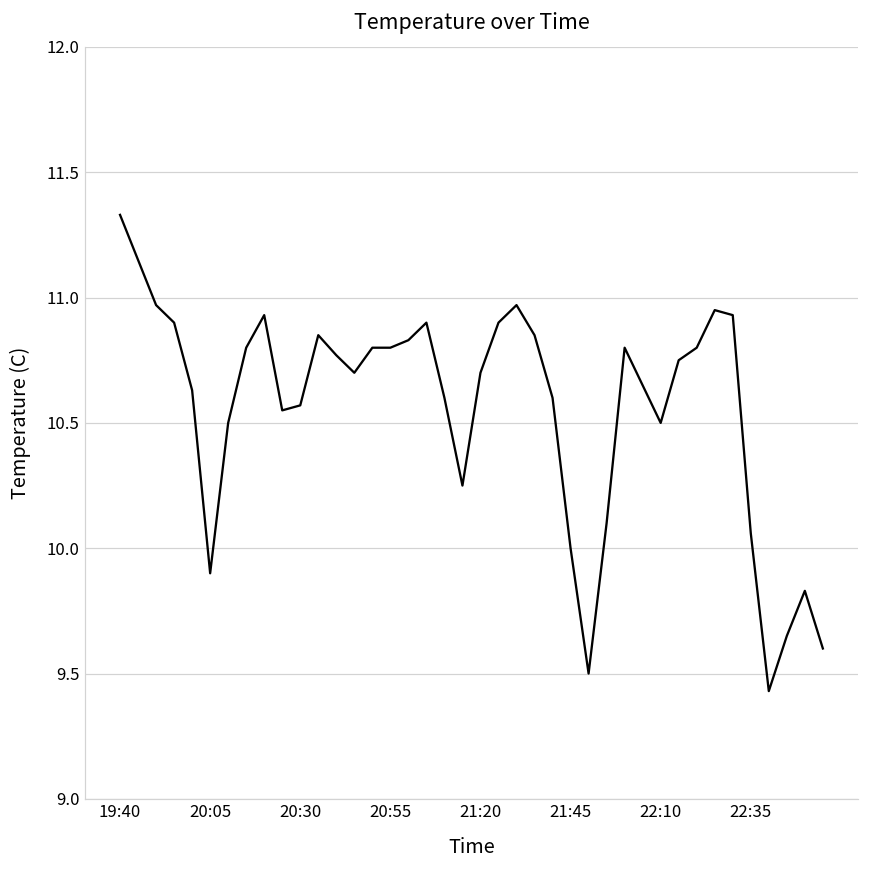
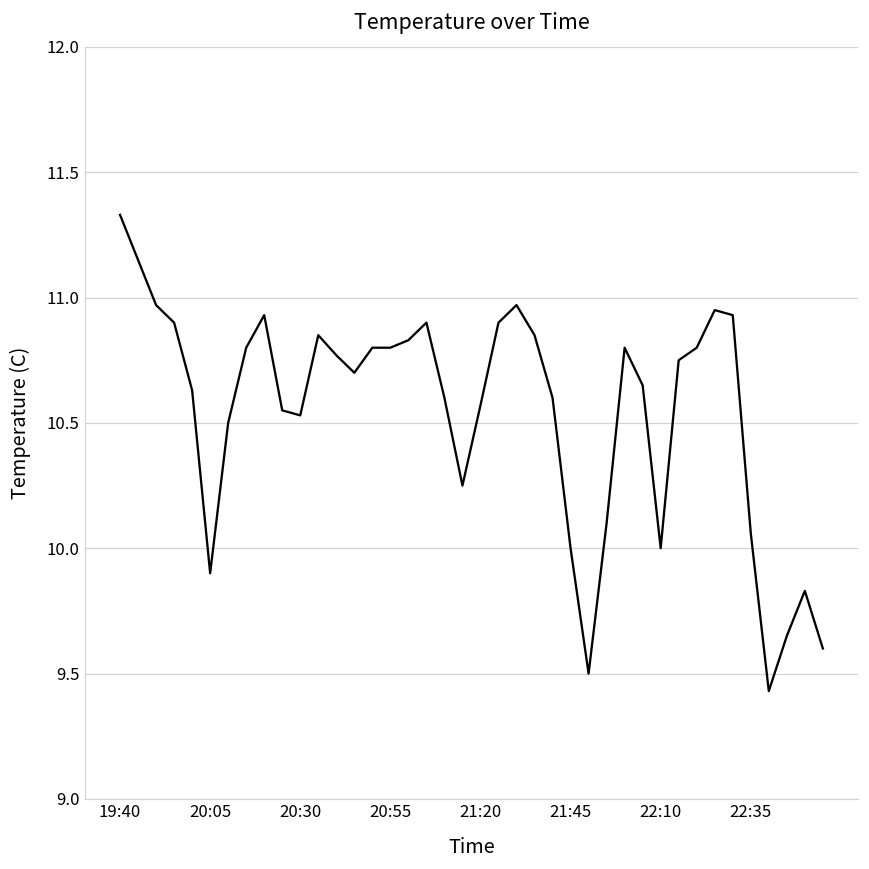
  {
    "19:40": 11.33,
    "20:05": 9.90,
-   "20:30": 10.57,
+   "20:30": 10.53,
    "20:55": 10.80,
-   "21:20": 10.70,
+   "21:20": 10.57,
    "21:45": 10.00,
-   "22:10": 10.5,
+   "22:10": 10.0,
    "22:35": 10.06
  }
